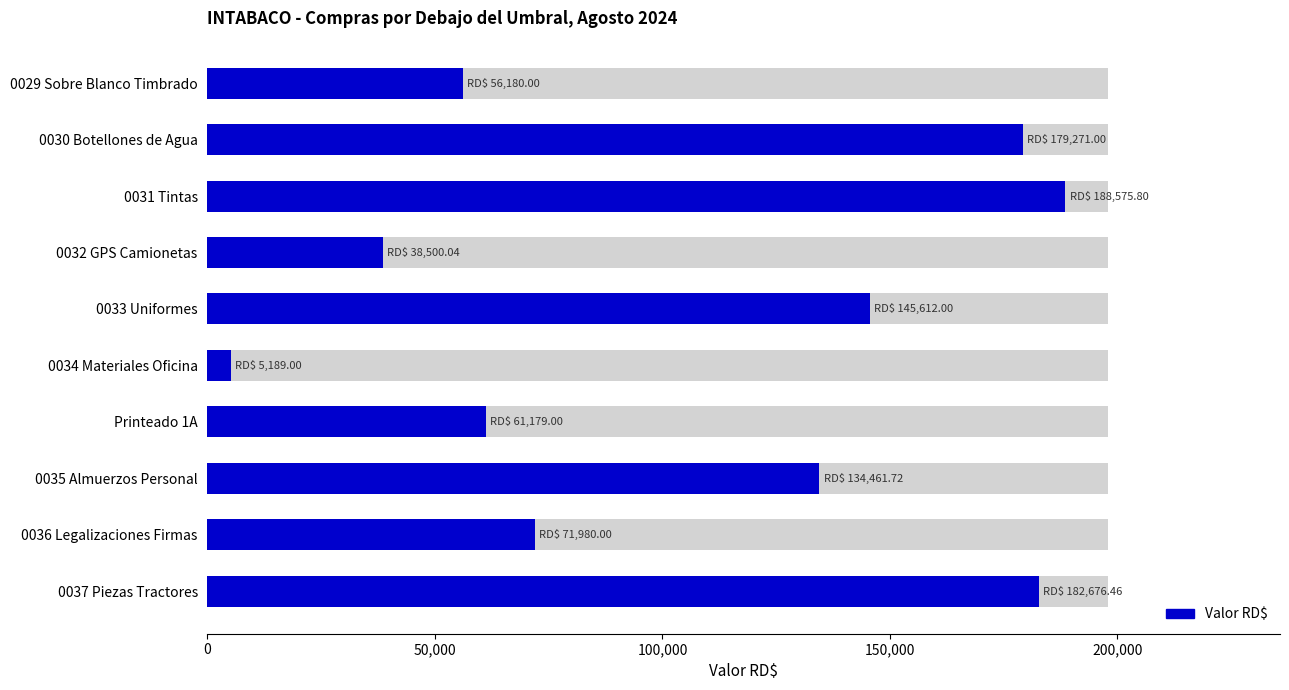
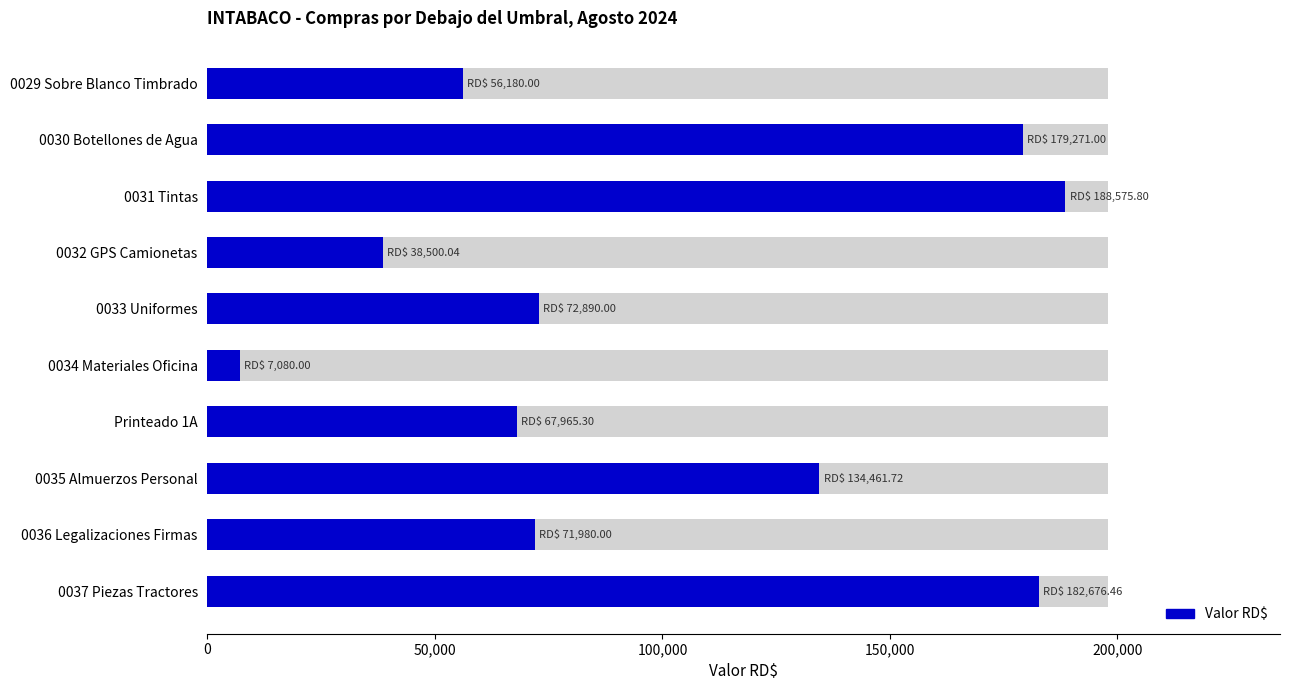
  {
    "Valor RD$": {
-     "0033 Uniformes": "145,612.00",
-     "0034 Materiales Oficina": "5,189.00",
-     "Printeado 1A": "61,179.00"
+     "0033 Uniformes": "72,890.00",
+     "0034 Materiales Oficina": "7,080.00",
+     "Printeado 1A": "67,965.30"
    }
  }
